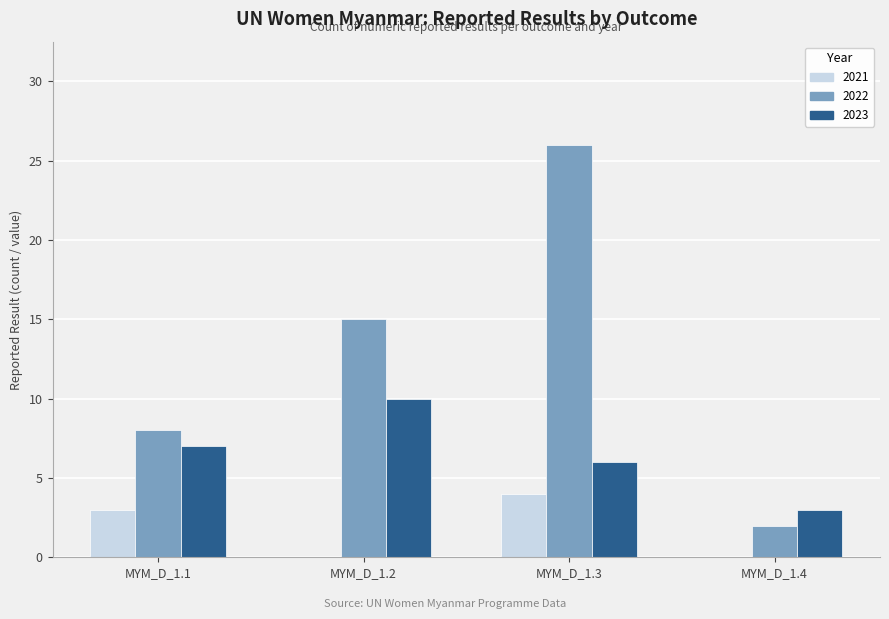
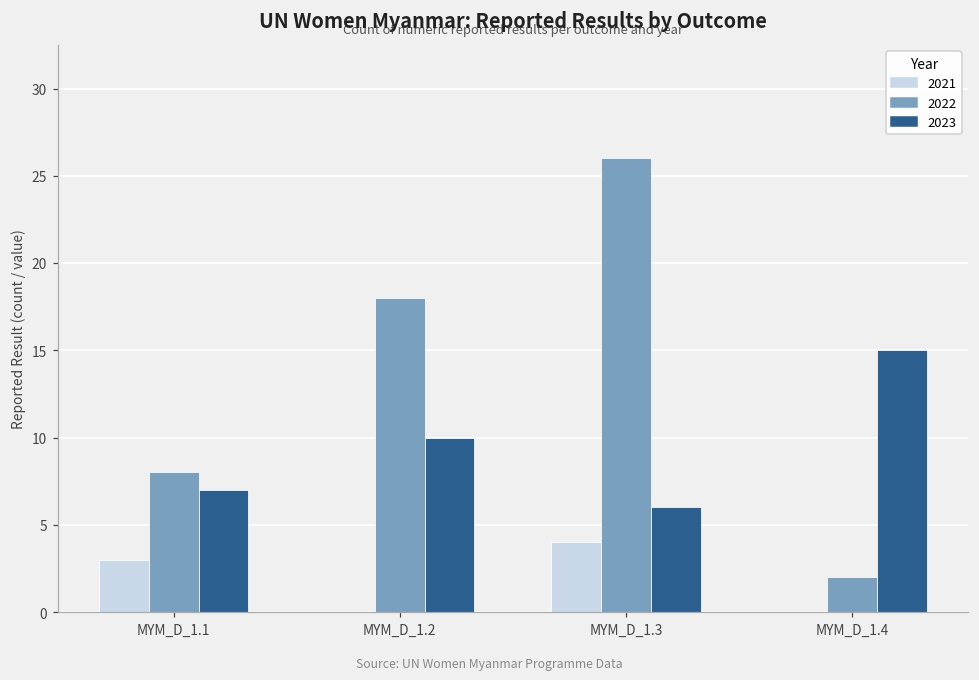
  {
    "2021": {
      "MYM_D_1.1": 3,
      "MYM_D_1.2": 0,
      "MYM_D_1.3": 4,
      "MYM_D_1.4": 0
    },
    "2022": {
      "MYM_D_1.1": 8,
-     "MYM_D_1.2": 15,
+     "MYM_D_1.2": 18,
      "MYM_D_1.3": 26,
      "MYM_D_1.4": 2
    },
    "2023": {
      "MYM_D_1.1": 7,
      "MYM_D_1.2": 10,
      "MYM_D_1.3": 6,
-     "MYM_D_1.4": 3
+     "MYM_D_1.4": 15
    }
  }
